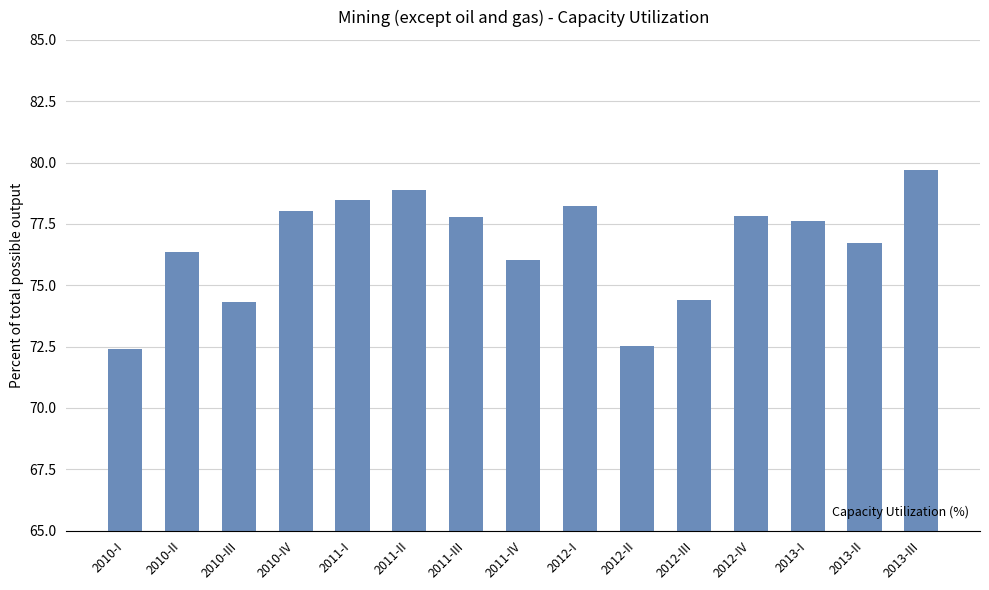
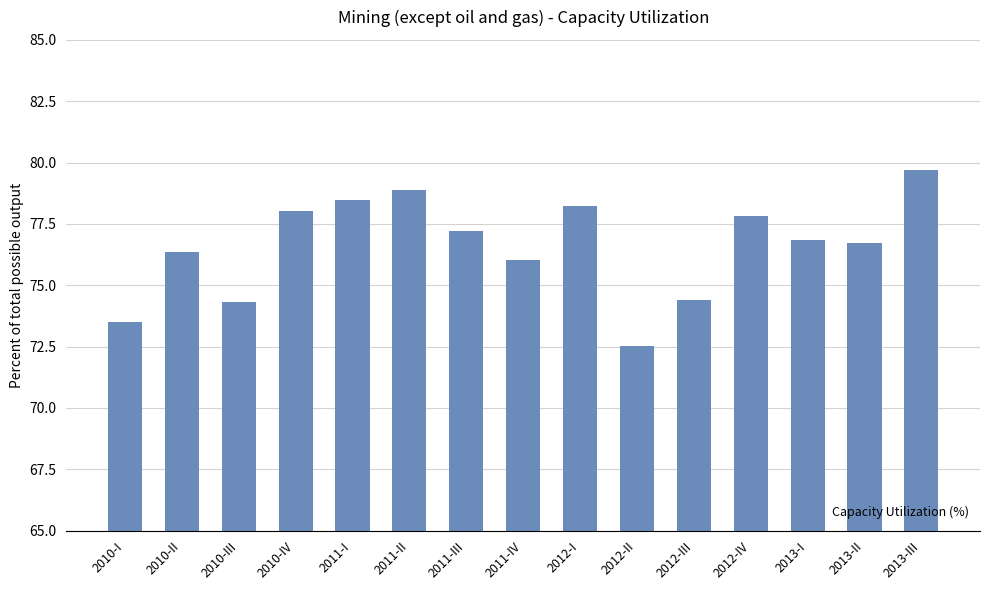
  {
-   "2010-I": 72.4,
+   "2010-I": 73.5,
    "2010-II": 76.4,
    "2010-III": 74.3,
    "2010-IV": 78.0,
    "2011-I": 78.5,
    "2011-II": 78.9,
-   "2011-III": 77.8,
+   "2011-III": 77.2,
    "2011-IV": 76.0,
    "2012-I": 78.2,
    "2012-II": 72.5,
    "2012-III": 74.4,
    "2012-IV": 77.8,
-   "2013-I": 77.6,
+   "2013-I": 76.9,
    "2013-II": 76.7,
    "2013-III": 79.7
  }
